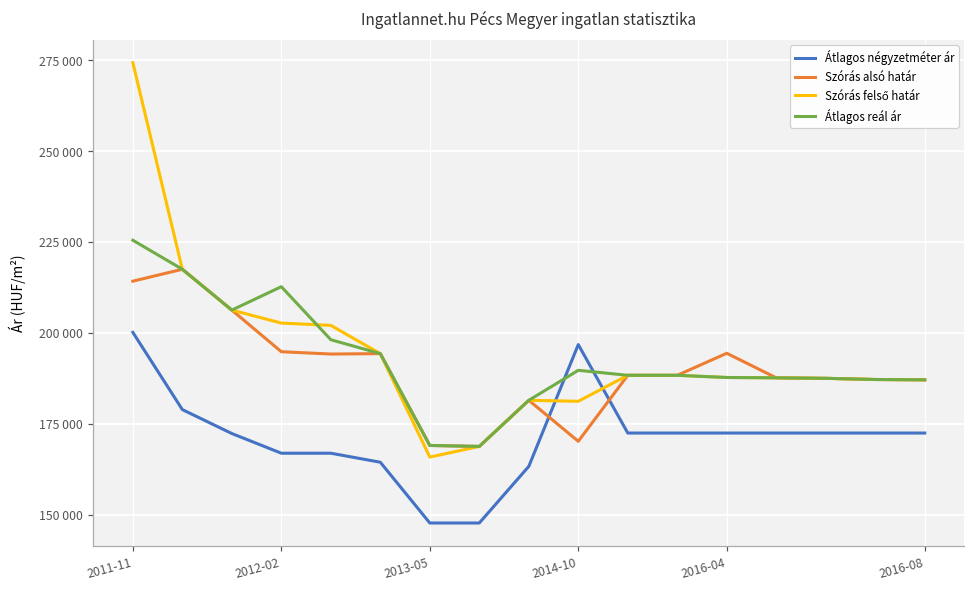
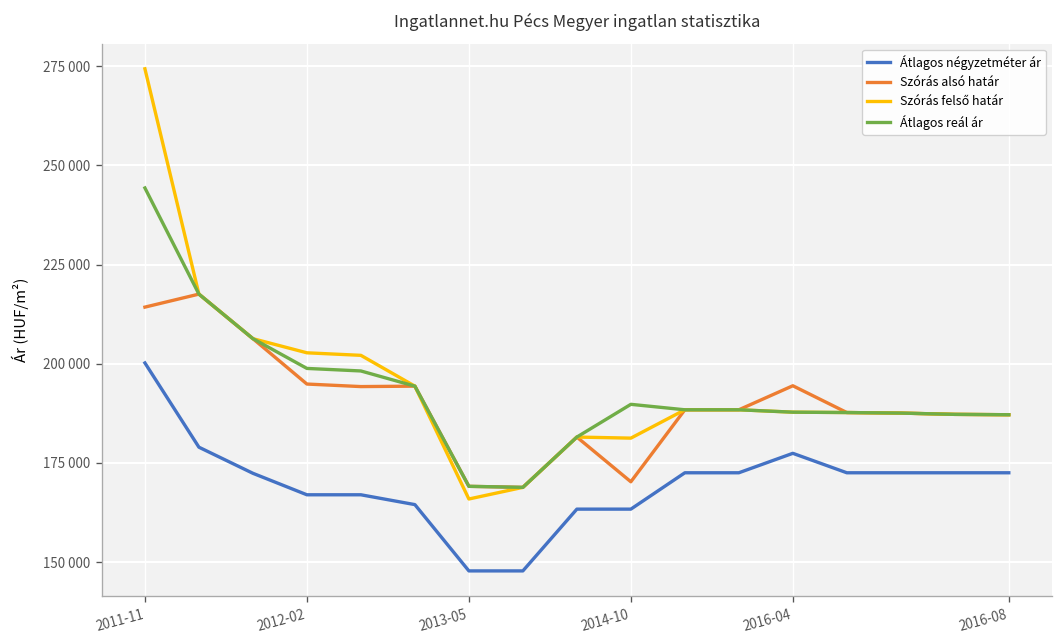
  {
    "Átlagos négyzetméter ár": {
      "2011-11": 200000,
      "2012-02": 167000,
      "2013-05": 148000,
-     "2014-10": 197000,
-     "2016-04": 173000,
+     "2014-10": 163000,
+     "2016-04": 177000,
      "2016-08": 173000
    },
    "Szórás alsó határ": {
      "2011-11": 214000,
      "2012-02": 195000,
      "2014-10": 170000,
      "2016-04": 194000
    },
    "Szórás felső határ": {
      "2011-11": 274000,
      "2012-02": 203000,
      "2013-05": 166000,
      "2014-10": 181000
    },
    "Átlagos reál ár": {
-     "2011-11": 226000,
-     "2012-02": 213000,
+     "2011-11": 244000,
+     "2012-02": 199000,
      "2014-10": 190000
    }
  }
